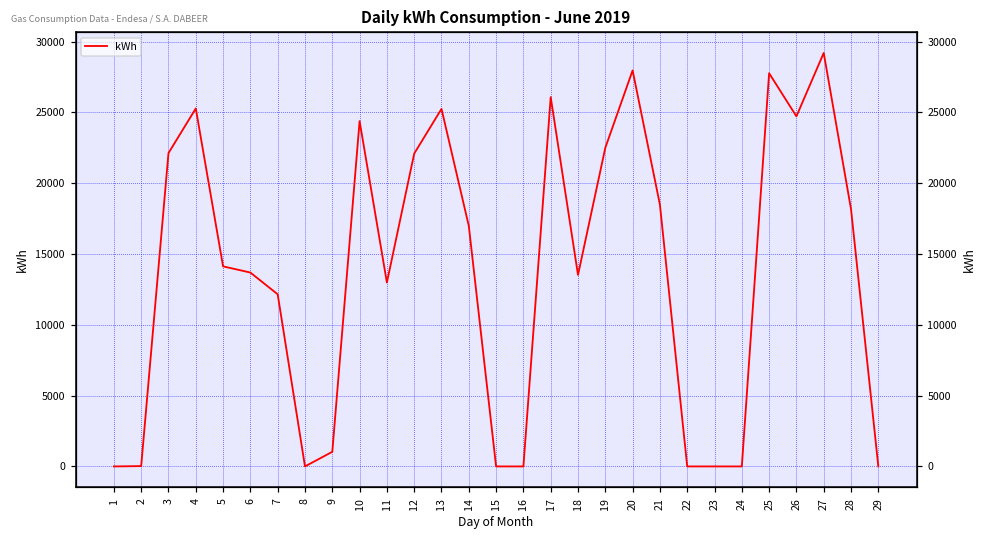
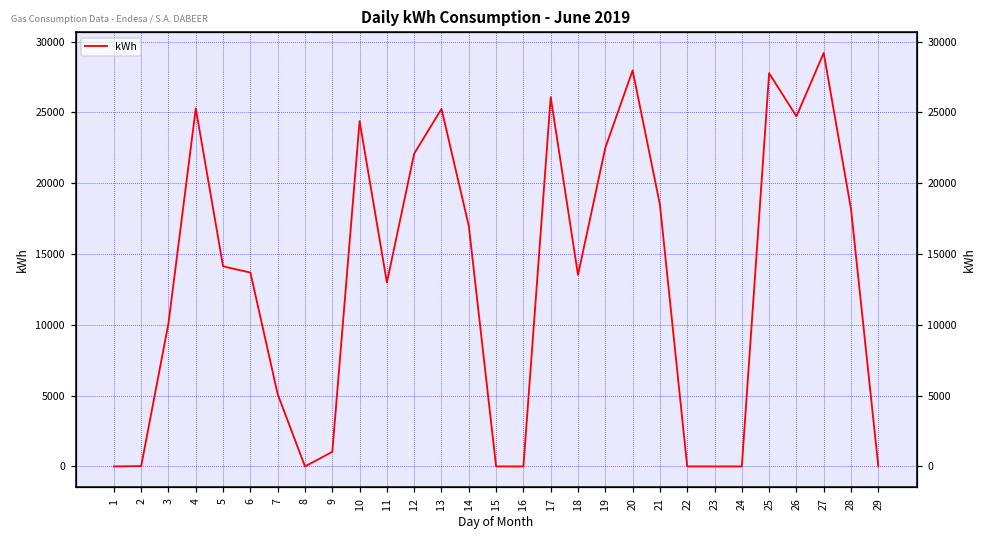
  {
    "1": 0,
    "2": 0,
-   "3": 22100,
+   "3": 10100,
    "4": 25300,
    "5": 14100,
    "6": 13700,
-   "7": 12200,
+   "7": 5100,
    "8": 0,
    "9": 1000,
    "10": 24400,
    "11": 13000,
    "12": 22100,
    "13": 25200,
    "14": 17000,
    "15": 0,
    "16": 0,
    "17": 26100,
    "18": 13500,
    "19": 22500,
    "20": 28000,
    "21": 18500,
    "22": 0,
    "23": 0,
    "24": 0,
    "25": 27800,
    "26": 24700,
    "27": 29200,
    "28": 18200,
    "29": 0
  }
